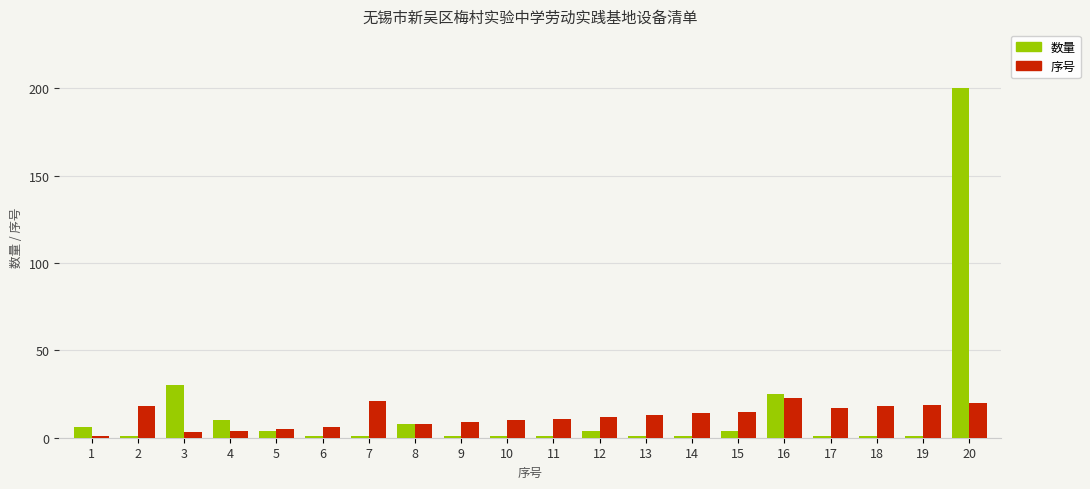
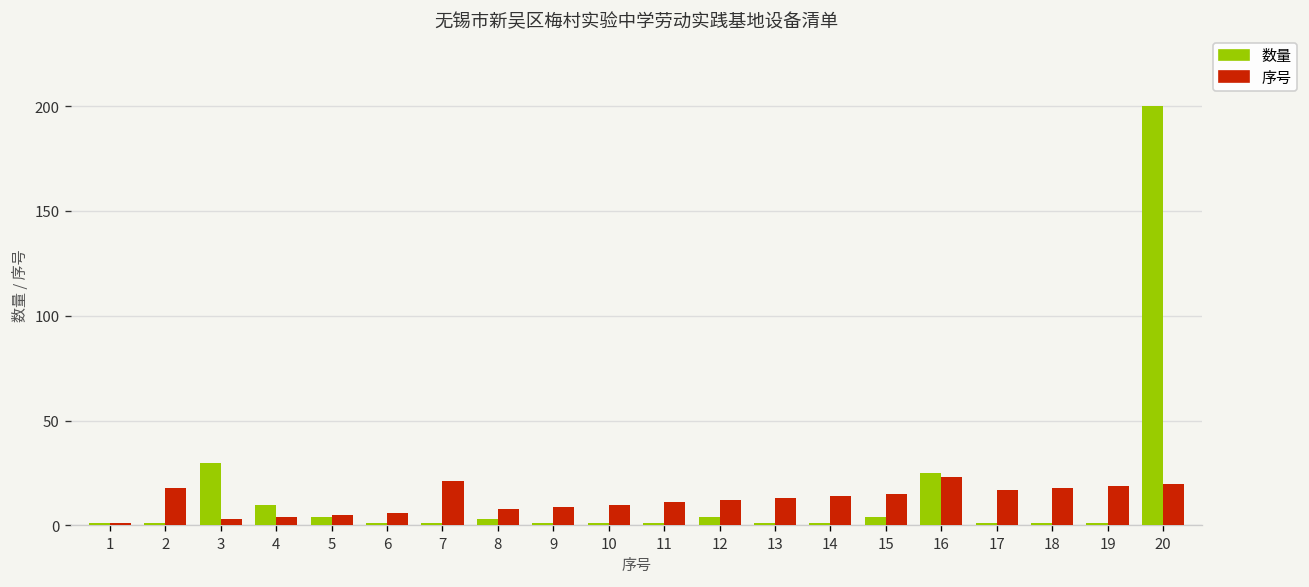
  {
    "数量": {
-     "1": 6,
+     "1": 1,
      "3": 30,
      "4": 10,
      "5": 4,
-     "8": 8,
+     "8": 3,
      "12": 4,
      "15": 4,
      "16": 25,
      "20": 200
    },
    "序号": {
      "2": 18,
      "3": 3,
      "4": 4,
      "5": 5,
      "6": 6,
      "7": 21,
      "8": 8,
      "9": 9,
      "10": 10,
      "11": 11,
      "12": 12,
      "13": 13,
      "14": 14,
      "15": 15,
      "16": 23,
      "17": 17,
      "18": 18,
      "19": 19,
      "20": 20
    }
  }
